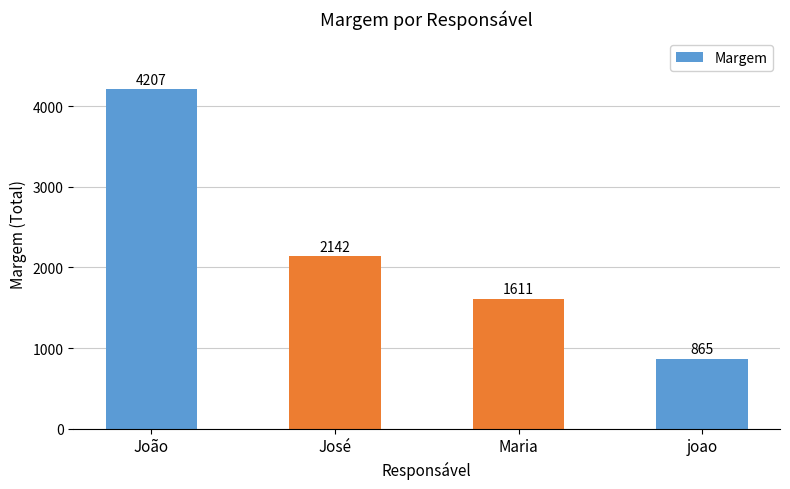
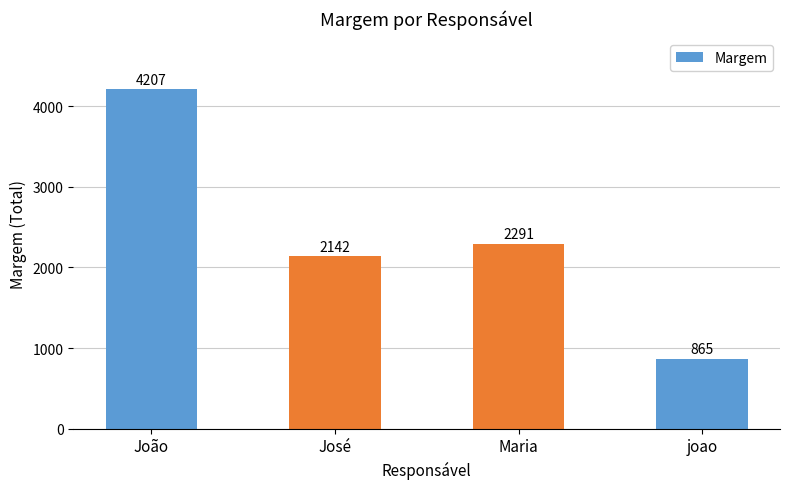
  {
    "João": 4207,
    "José": 2142,
-   "Maria": 1611,
+   "Maria": 2291,
    "joao": 865
  }
